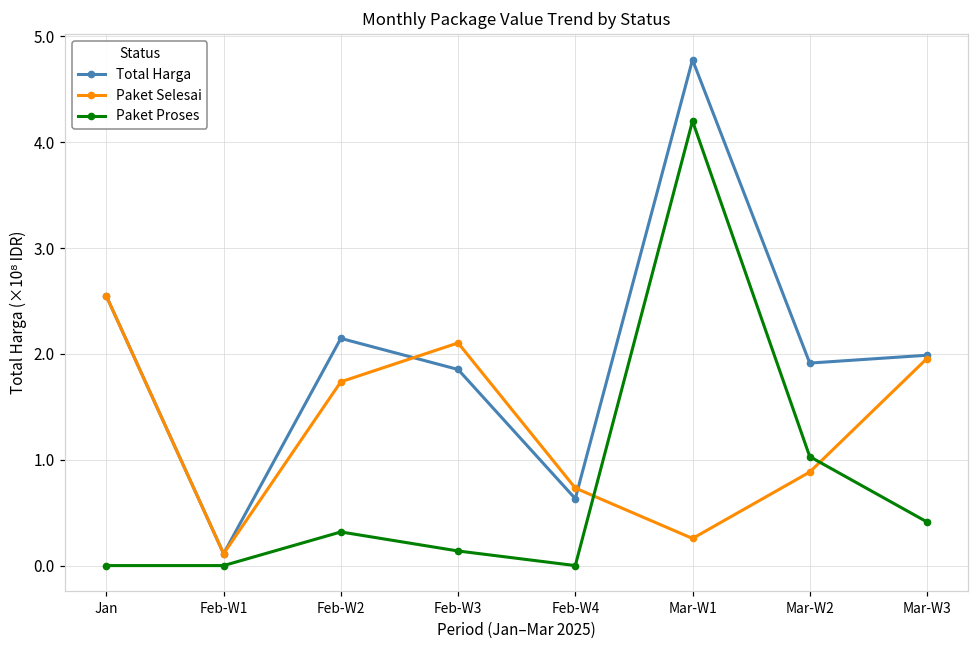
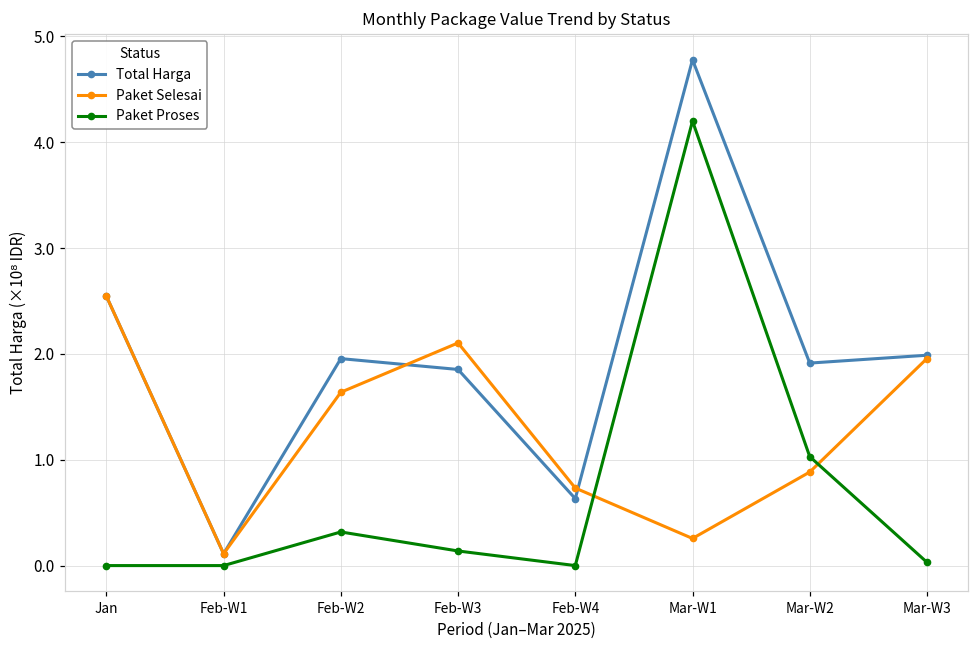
  {
    "Total Harga": {
-     "Feb-W2": 2.1,
+     "Feb-W2": 2.0,
      "Feb-W3": 1.9,
      "Feb-W4": 0.6,
      "Mar-W1": 4.8,
      "Mar-W2": 1.9,
      "Mar-W3": 2.0
    },
    "Paket Selesai": {
-     "Feb-W2": 1.7,
+     "Feb-W2": 1.6,
      "Feb-W3": 2.1,
      "Feb-W4": 0.7,
      "Mar-W1": 0.3,
      "Mar-W2": 0.9,
      "Mar-W3": 2.0
    },
    "Paket Proses": {
      "Jan": 0.0,
      "Feb-W1": 0.0,
      "Feb-W2": 0.3,
      "Feb-W3": 0.1,
      "Feb-W4": 0.0,
      "Mar-W1": 4.2,
      "Mar-W2": 1.0,
-     "Mar-W3": 0.4
+     "Mar-W3": 0.0
    }
  }
